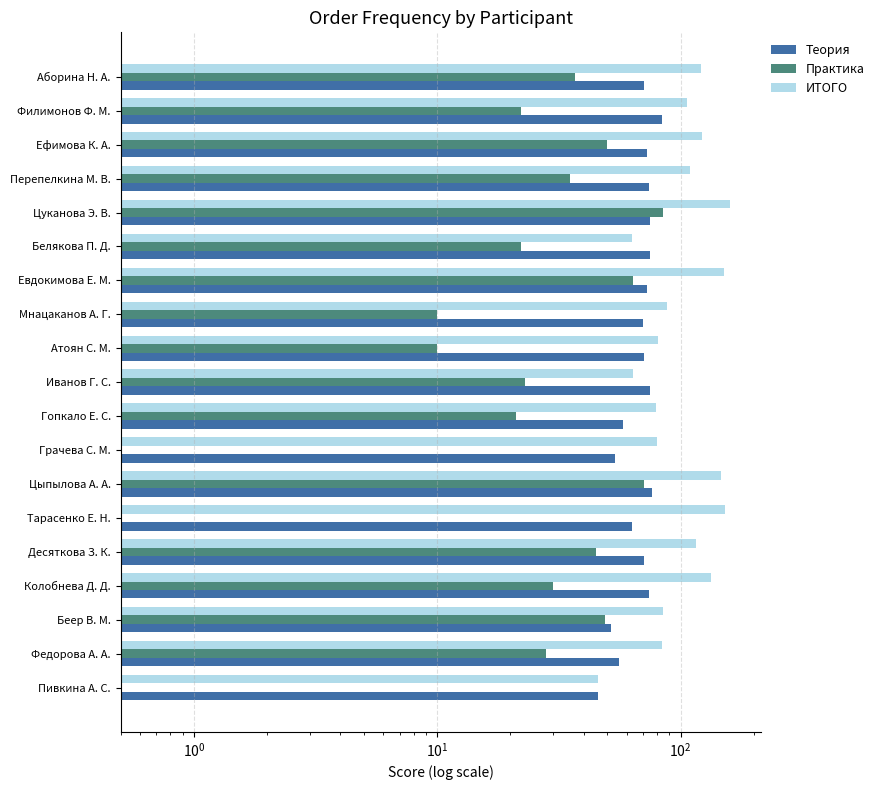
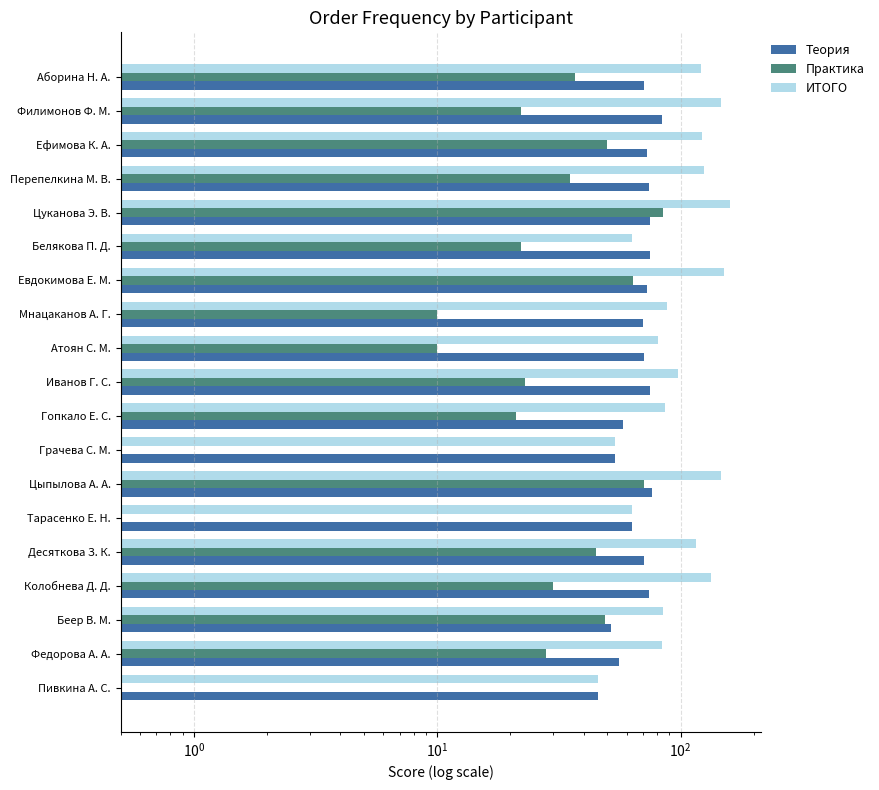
  {
    "ИТОГО": {
      "Аборина Н. А.": 120,
-     "Филимонов Ф. М.": 110,
+     "Филимонов Ф. М.": 150,
      "Ефимова К. А.": 120,
-     "Перепелкина М. В.": 110,
+     "Перепелкина М. В.": 130,
      "Цуканова Э. В.": 160,
      "Белякова П. Д.": 63,
      "Евдокимова Е. М.": 150,
      "Мнацаканов А. Г.": 88,
      "Атоян С. М.": 81,
-     "Иванов Г. С.": 64,
-     "Гопкало Е. С.": 79,
-     "Грачева С. М.": 80,
+     "Иванов Г. С.": 98,
+     "Гопкало Е. С.": 86,
+     "Грачева С. М.": 54,
      "Цыпылова А. А.": 150,
-     "Тарасенко Е. Н.": 150,
+     "Тарасенко Е. Н.": 63,
      "Десяткова З. К.": 120,
      "Колобнева Д. Д.": 130,
      "Беер В. М.": 85,
      "Федорова А. А.": 84,
      "Пивкина А. С.": 46
    }
  }
